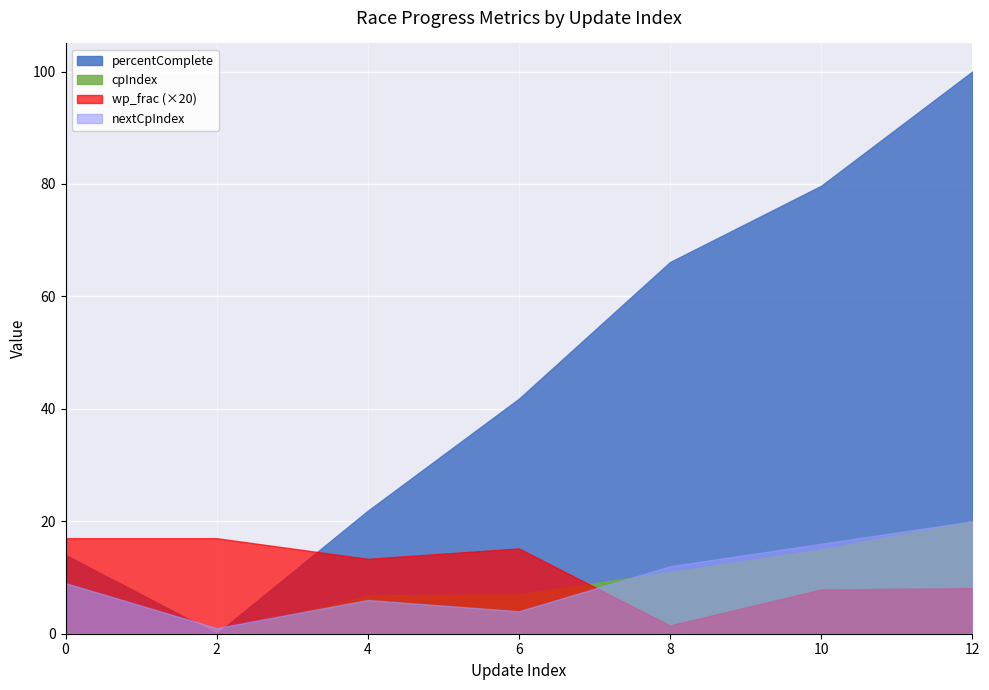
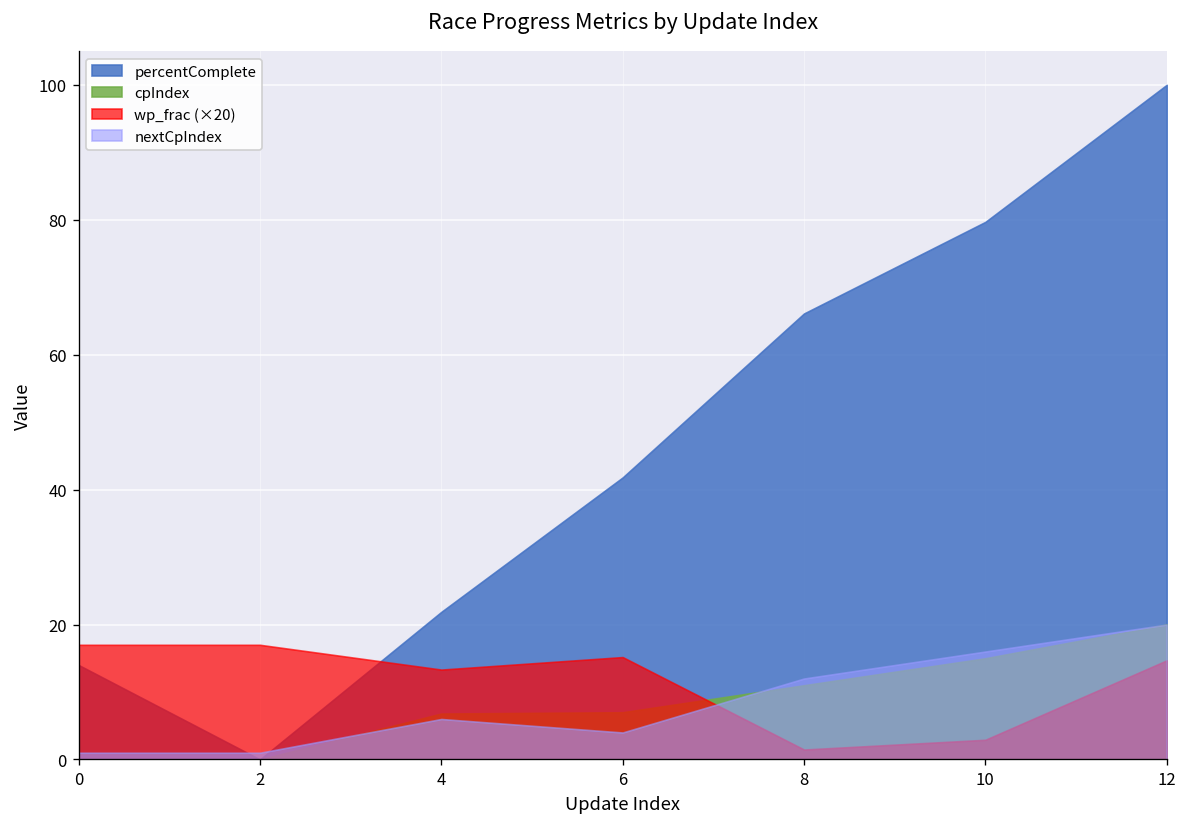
  {
    "percentComplete": {
      "0": 14,
      "4": 22,
      "6": 42,
      "8": 66,
      "10": 80,
      "12": 100
    },
    "cpIndex": {
      "0": 0,
      "4": 7,
      "6": 7,
      "8": 11,
      "10": 15
    },
    "wp_frac (×20)": {
      "0": 17,
      "2": 17,
      "4": 13,
      "6": 15,
      "8": 1,
-     "10": 8,
-     "12": 8
+     "10": 3,
+     "12": 15
    },
    "nextCpIndex": {
-     "0": 9,
+     "0": 1,
      "2": 1,
      "4": 6,
      "6": 4,
      "8": 12,
      "10": 16
    }
  }
